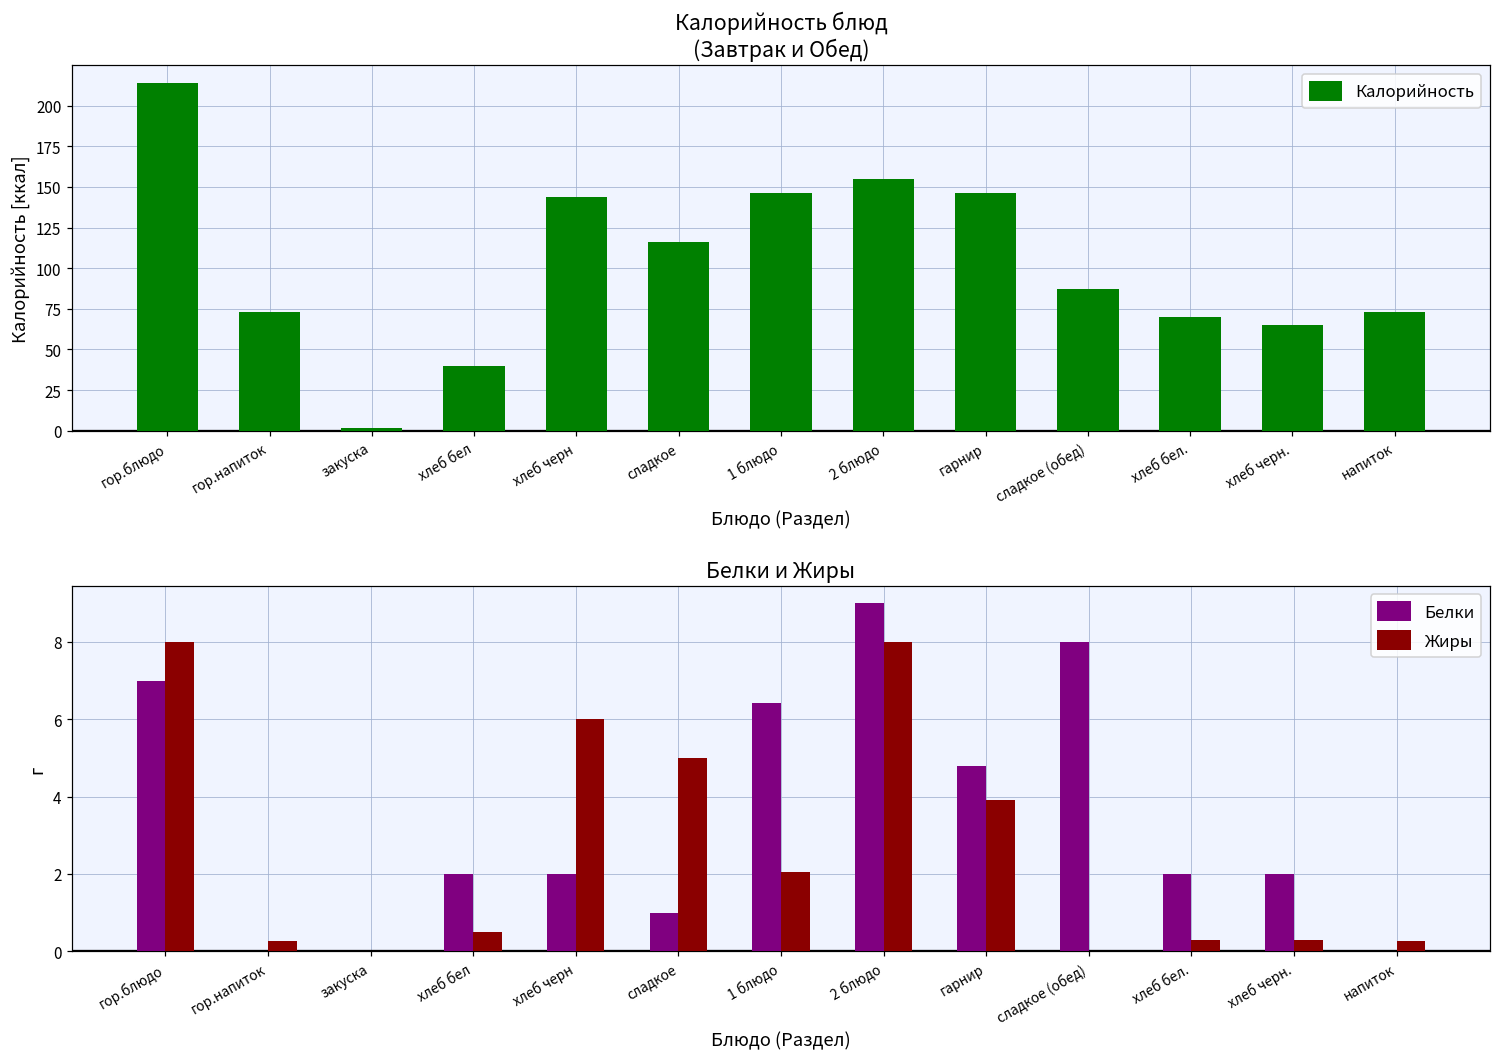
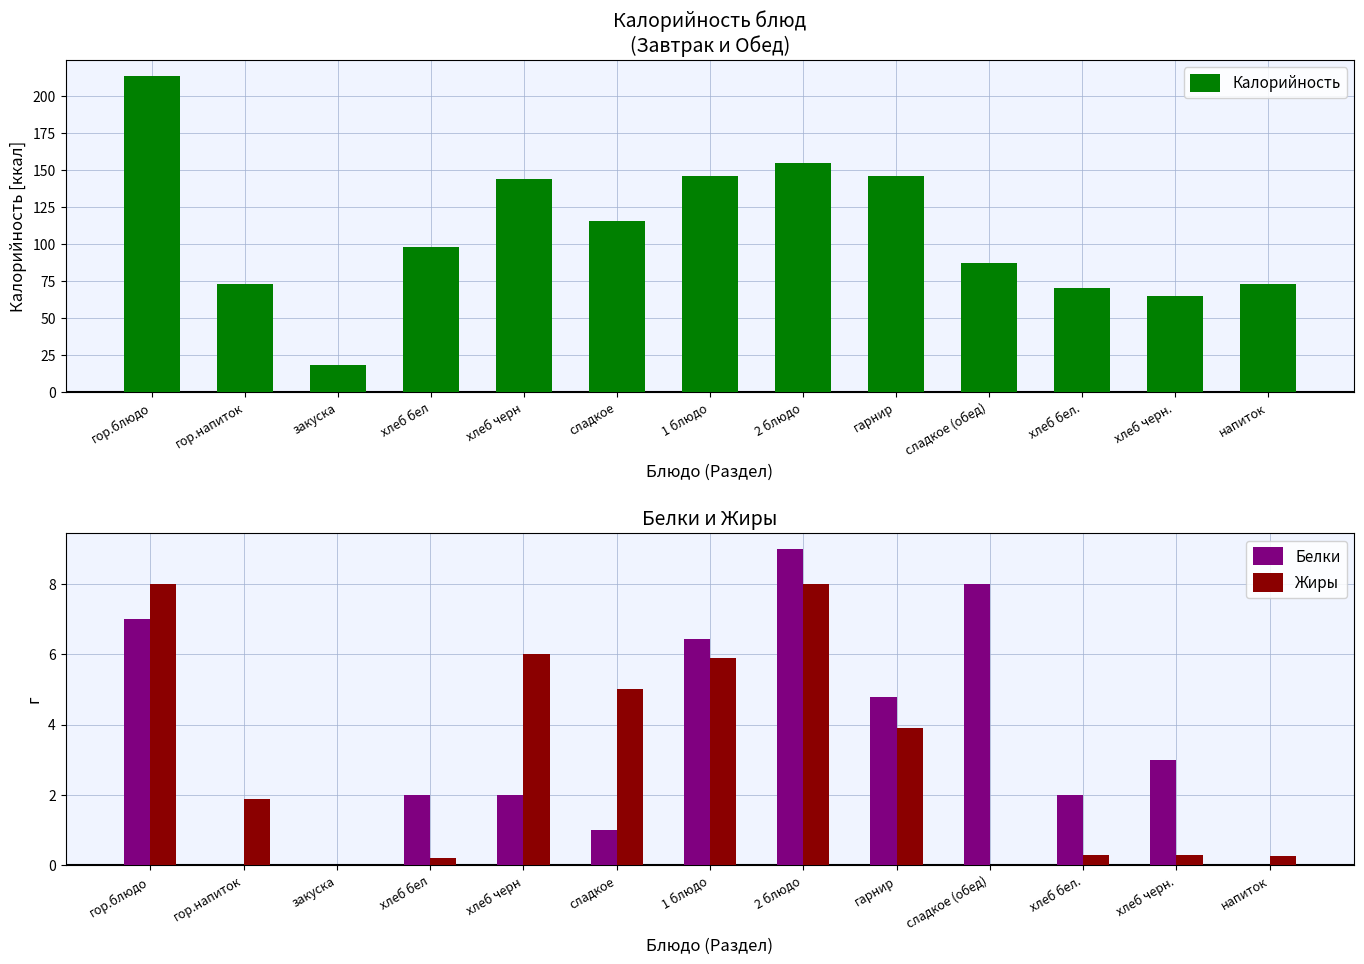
  {
    "Калорийность блюд (Завтрак и Обед)": {
      "гор.блюдо": 214,
      "гор.напиток": 73,
-     "закуска": 2,
-     "хлеб бел": 40,
+     "закуска": 18,
+     "хлеб бел": 98,
      "хлеб черн": 144,
      "сладкое": 116,
      "1 блюдо": 146,
      "2 блюдо": 155,
      "гарнир": 146,
      "сладкое (обед)": 87,
      "хлеб бел.": 70,
      "хлеб черн.": 65,
      "напиток": 73
    },
    "Белки и Жиры": {
      "Белки": {
        "гор.блюдо": 7,
        "гор.напиток": 0,
        "закуска": 0,
        "хлеб бел": 2,
        "хлеб черн": 2,
        "сладкое": 1,
        "1 блюдо": 6.4,
        "2 блюдо": 9,
        "гарнир": 4.8,
        "сладкое (обед)": 8,
        "хлеб бел.": 2,
-       "хлеб черн.": 2,
+       "хлеб черн.": 3,
        "напиток": 0
      },
      "Жиры": {
        "гор.блюдо": 8.0,
-       "гор.напиток": 0.3,
+       "гор.напиток": 1.9,
        "закуска": 0.0,
-       "хлеб бел": 0.5,
+       "хлеб бел": 0.2,
        "хлеб черн": 6.0,
        "сладкое": 5.0,
-       "1 блюдо": 2.1,
+       "1 блюдо": 5.9,
        "2 блюдо": 8.0,
        "гарнир": 3.9,
        "сладкое (обед)": 0.0,
        "хлеб бел.": 0.3,
        "хлеб черн.": 0.3,
        "напиток": 0.3
      }
    }
  }
